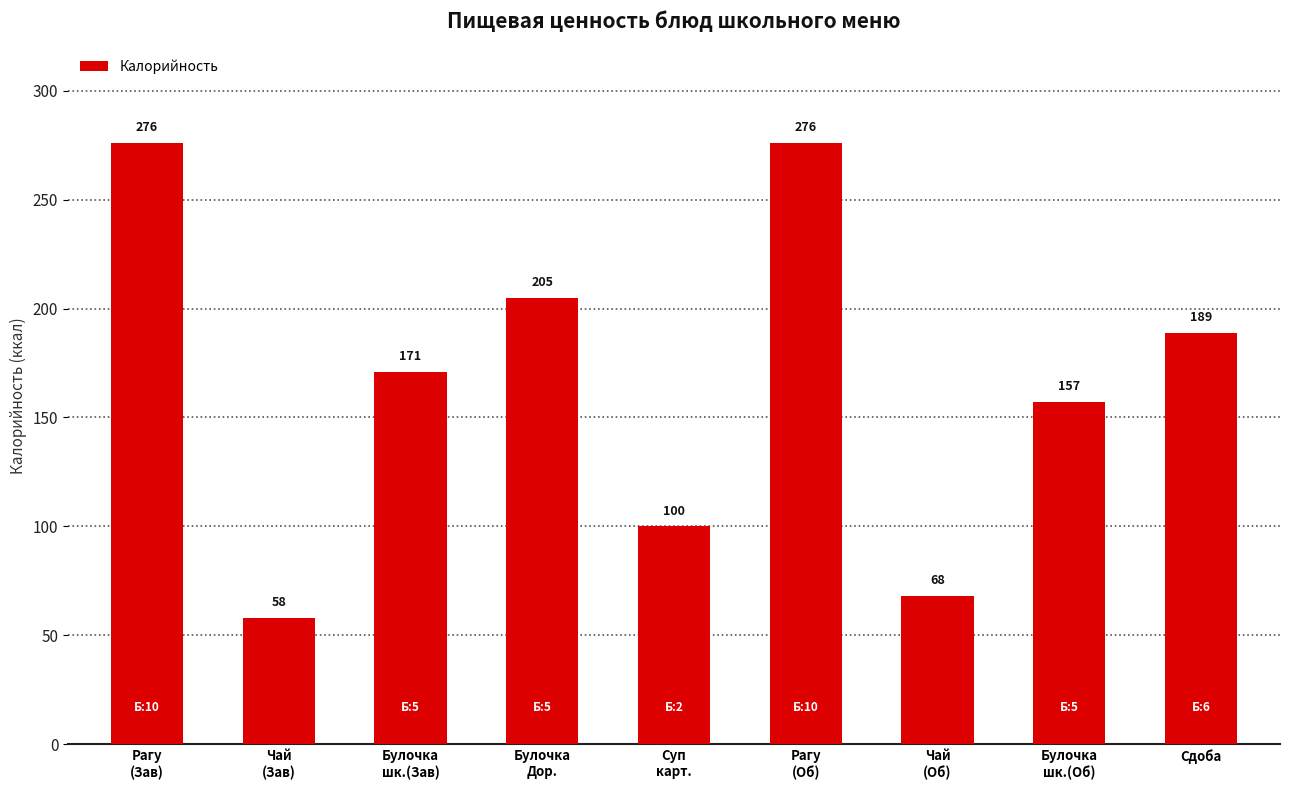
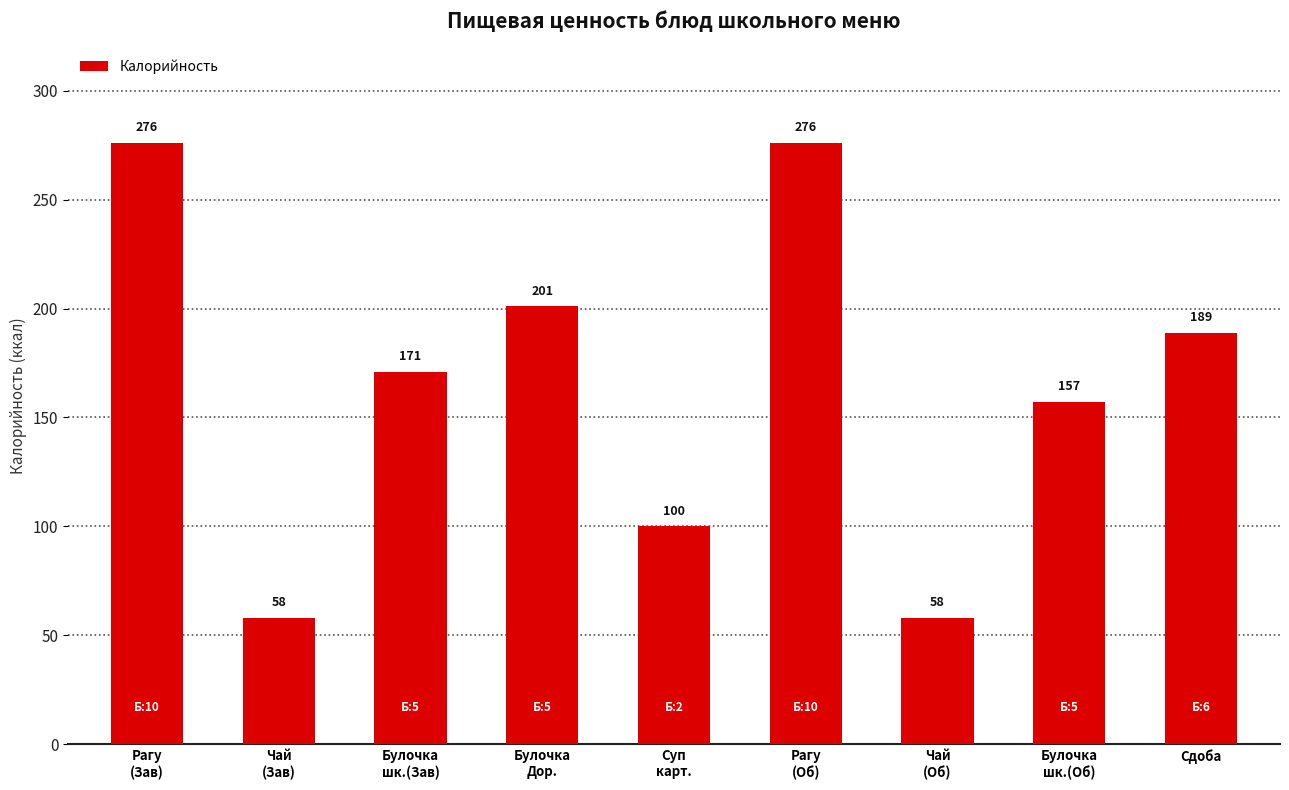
  {
    "Рагу (Зав)": 276,
    "Чай (Зав)": 58,
    "Булочка шк.(Зав)": 171,
-   "Булочка Дор.": 205,
+   "Булочка Дор.": 201,
    "Суп карт.": 100,
    "Рагу (Об)": 276,
-   "Чай (Об)": 68,
+   "Чай (Об)": 58,
    "Булочка шк.(Об)": 157,
    "Сдоба": 189
  }
